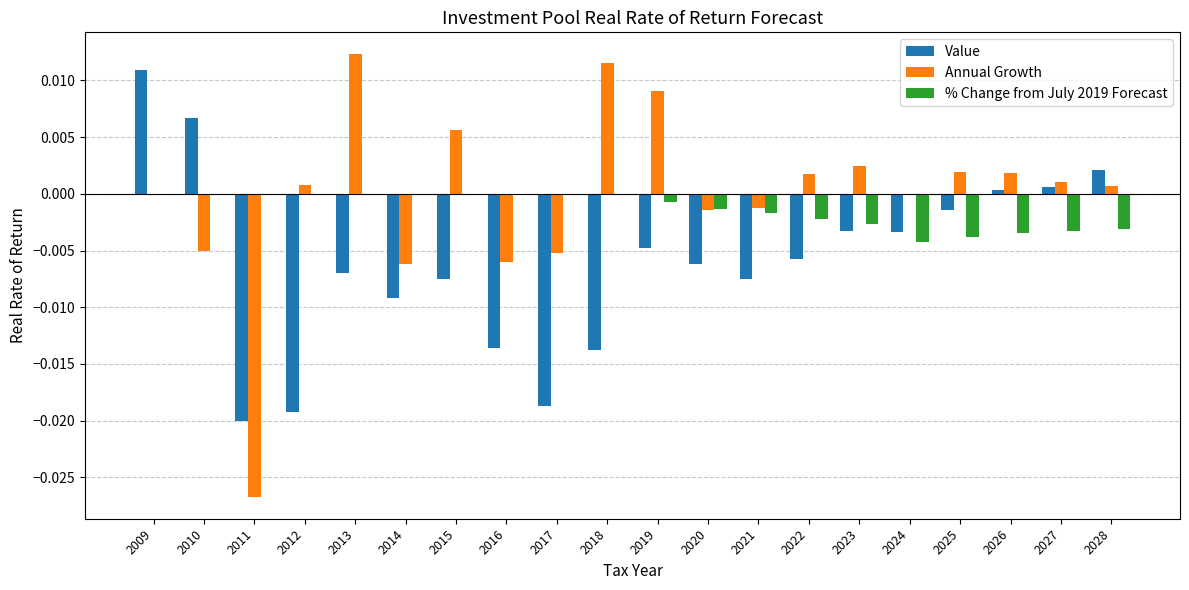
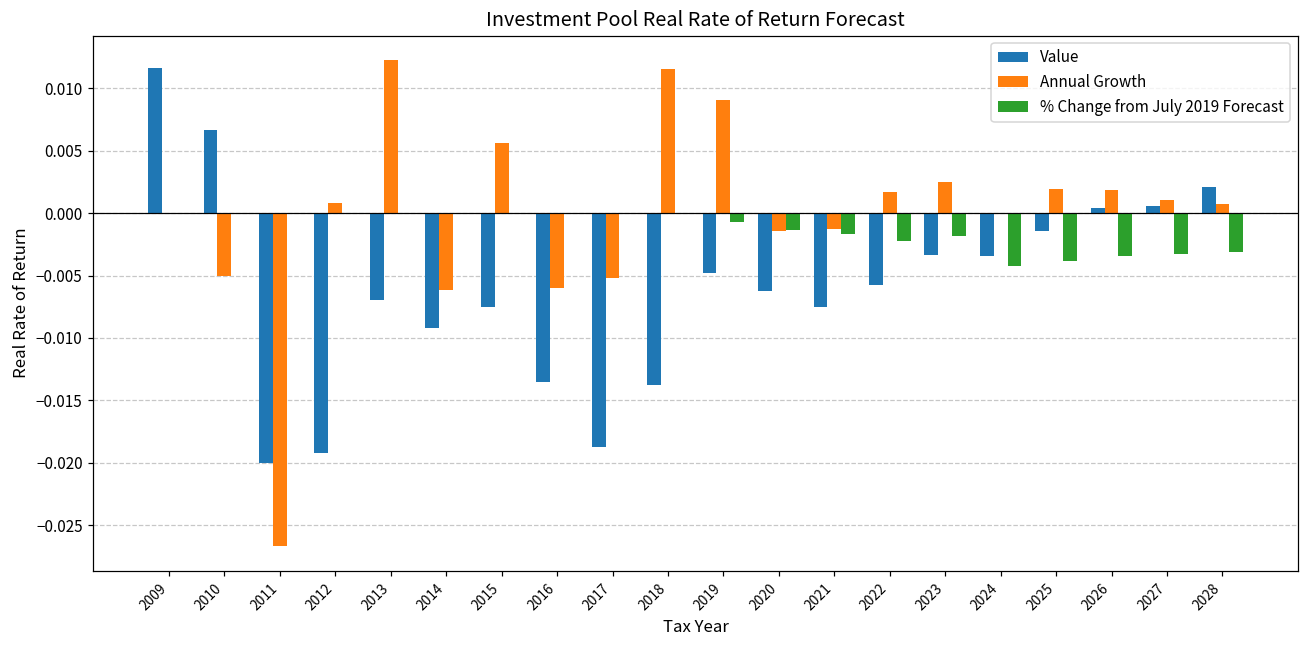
  {
    "Value": {
-     "2009": 0.0109,
+     "2009": 0.0117,
      "2010": 0.0066,
      "2011": -0.0200,
      "2012": -0.0193,
      "2013": -0.0070,
      "2014": -0.0092,
      "2015": -0.0075,
      "2016": -0.0136,
      "2017": -0.0187,
      "2018": -0.0138,
      "2019": -0.0048,
      "2020": -0.0062,
      "2021": -0.0075,
      "2022": -0.0058,
      "2023": -0.0033,
      "2024": -0.0034,
      "2025": -0.0014,
      "2026": 0.0004,
      "2027": 0.0006,
      "2028": 0.0021
    },
    "Annual Growth": {
      "2009": 0.0000,
      "2010": -0.0050,
      "2011": -0.0267,
      "2012": 0.0008,
      "2013": 0.0123,
      "2014": -0.0062,
      "2015": 0.0056,
      "2016": -0.0060,
      "2017": -0.0052,
      "2018": 0.0116,
      "2019": 0.0090,
      "2020": -0.0015,
      "2021": -0.0013,
      "2022": 0.0017,
      "2023": 0.0025,
      "2025": 0.0020,
      "2026": 0.0018,
      "2027": 0.0010,
      "2028": 0.0007
    },
    "% Change from July 2019 Forecast": {
      "2009": 0.0000,
      "2010": 0.0000,
      "2011": 0.0000,
      "2012": 0.0000,
      "2013": 0.0000,
      "2014": 0.0000,
      "2015": 0.0000,
      "2016": 0.0000,
      "2017": 0.0000,
      "2018": 0.0000,
      "2019": -0.0007,
      "2020": -0.0014,
      "2021": -0.0017,
      "2022": -0.0022,
-     "2023": -0.0027,
+     "2023": -0.0019,
      "2024": -0.0042,
      "2025": -0.0038,
      "2026": -0.0034,
      "2027": -0.0033,
      "2028": -0.0031
    }
  }
